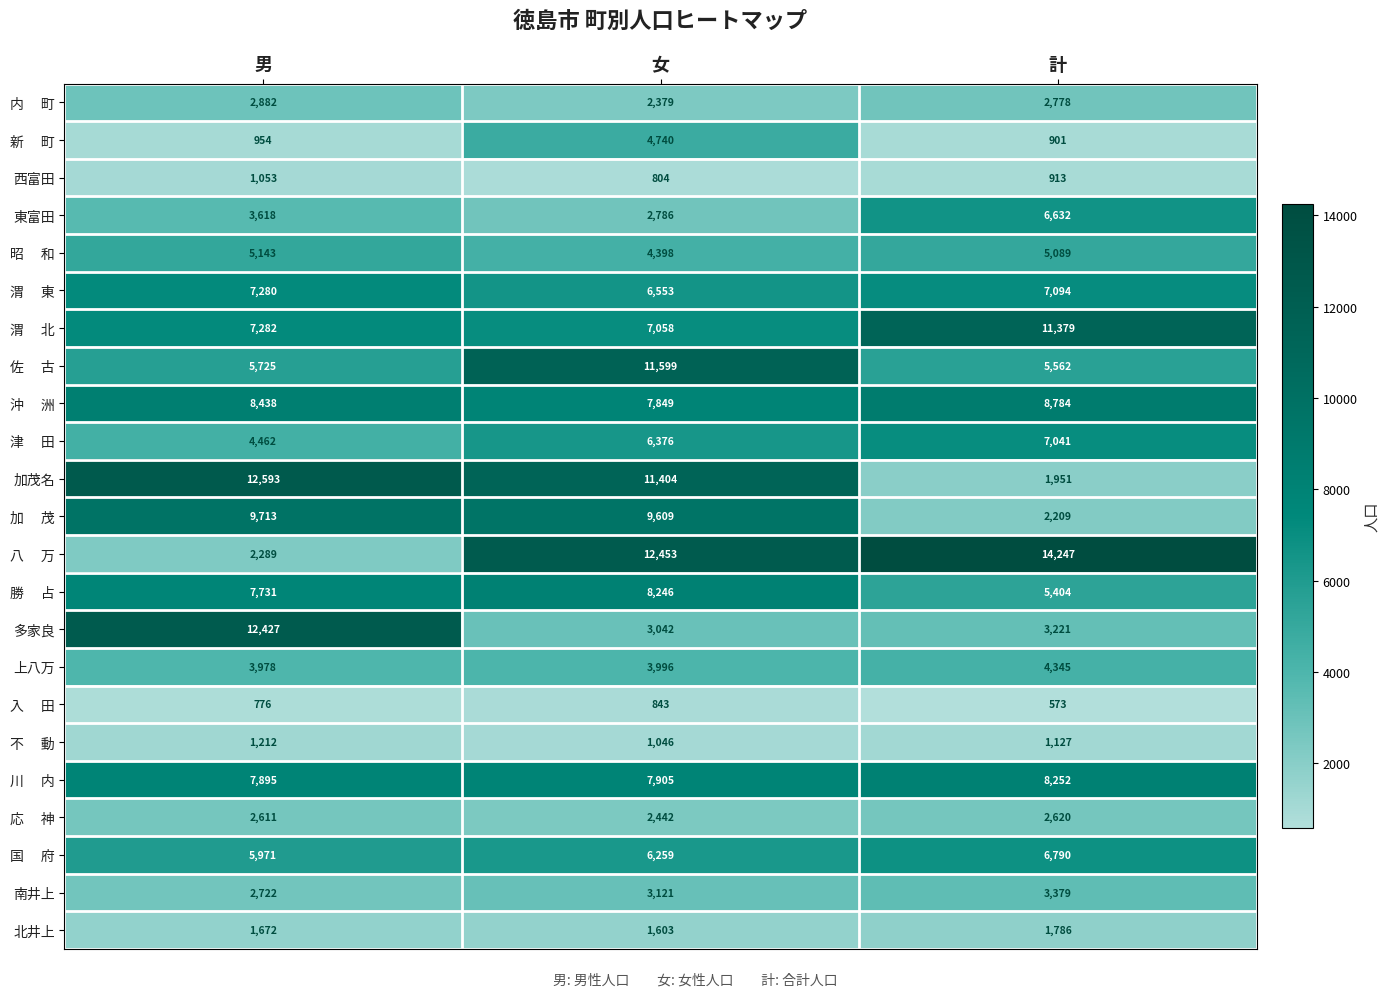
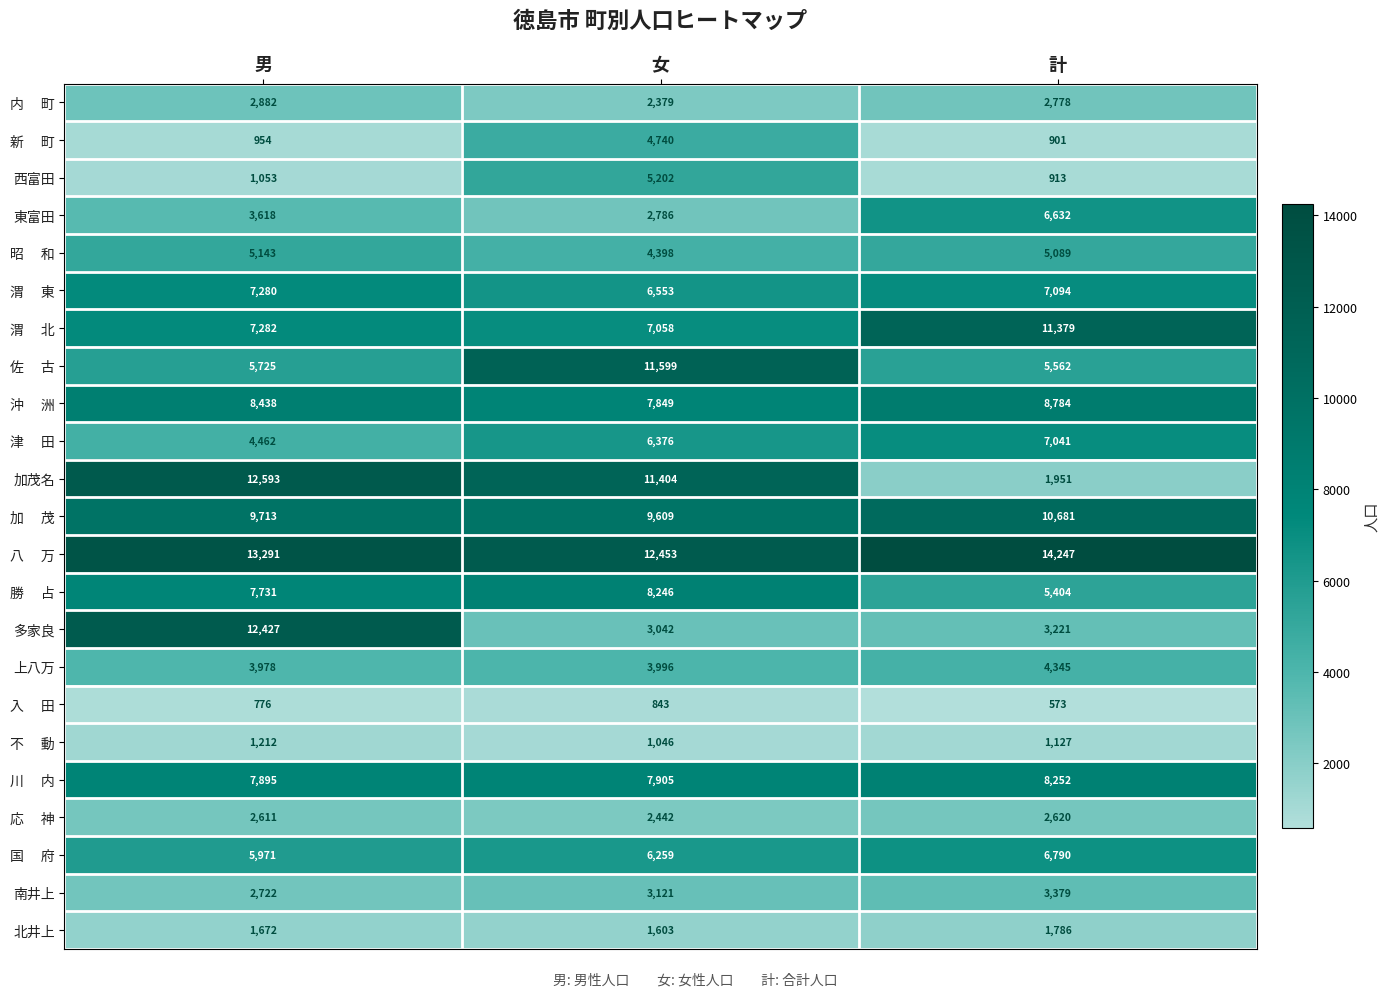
  {
    "内 町": {
      "男": "2,882",
      "女": "2,379",
      "計": "2,778"
    },
    "新 町": {
      "男": "954",
      "女": "4,740",
      "計": "901"
    },
    "西富田": {
      "男": "1,053",
-     "女": "804",
+     "女": "5,202",
      "計": "913"
    },
    "東富田": {
      "男": "3,618",
      "女": "2,786",
      "計": "6,632"
    },
    "昭 和": {
      "男": "5,143",
      "女": "4,398",
      "計": "5,089"
    },
    "渭 東": {
      "男": "7,280",
      "女": "6,553",
      "計": "7,094"
    },
    "渭 北": {
      "男": "7,282",
      "女": "7,058",
      "計": "11,379"
    },
    "佐 古": {
      "男": "5,725",
      "女": "11,599",
      "計": "5,562"
    },
    "沖 洲": {
      "男": "8,438",
      "女": "7,849",
      "計": "8,784"
    },
    "津 田": {
      "男": "4,462",
      "女": "6,376",
      "計": "7,041"
    },
    "加茂名": {
      "男": "12,593",
      "女": "11,404",
      "計": "1,951"
    },
    "加 茂": {
      "男": "9,713",
      "女": "9,609",
-     "計": "2,209"
+     "計": "10,681"
    },
    "八 万": {
-     "男": "2,289",
+     "男": "13,291",
      "女": "12,453",
      "計": "14,247"
    },
    "勝 占": {
      "男": "7,731",
      "女": "8,246",
      "計": "5,404"
    },
    "多家良": {
      "男": "12,427",
      "女": "3,042",
      "計": "3,221"
    },
    "上八万": {
      "男": "3,978",
      "女": "3,996",
      "計": "4,345"
    },
    "入 田": {
      "男": "776",
      "女": "843",
      "計": "573"
    },
    "不 動": {
      "男": "1,212",
      "女": "1,046",
      "計": "1,127"
    },
    "川 内": {
      "男": "7,895",
      "女": "7,905",
      "計": "8,252"
    },
    "応 神": {
      "男": "2,611",
      "女": "2,442",
      "計": "2,620"
    },
    "国 府": {
      "男": "5,971",
      "女": "6,259",
      "計": "6,790"
    },
    "南井上": {
      "男": "2,722",
      "女": "3,121",
      "計": "3,379"
    },
    "北井上": {
      "男": "1,672",
      "女": "1,603",
      "計": "1,786"
    }
  }
